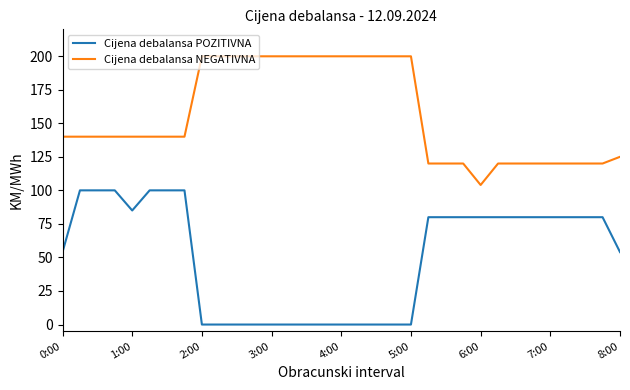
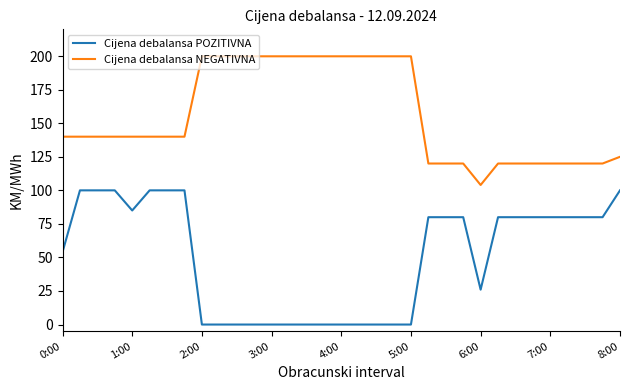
  {
    "Cijena debalansa POZITIVNA": {
      "0:00": 54,
      "1:00": 85,
      "2:00": 0,
      "3:00": 0,
      "4:00": 0,
      "5:00": 0,
-     "6:00": 80,
+     "6:00": 26,
      "7:00": 80,
-     "8:00": 54
+     "8:00": 100
    },
    "Cijena debalansa NEGATIVNA": {
      "0:00": 140,
      "1:00": 140,
      "3:00": 200,
      "4:00": 200,
      "5:00": 200,
      "6:00": 104,
      "7:00": 120,
      "8:00": 125
    }
  }
